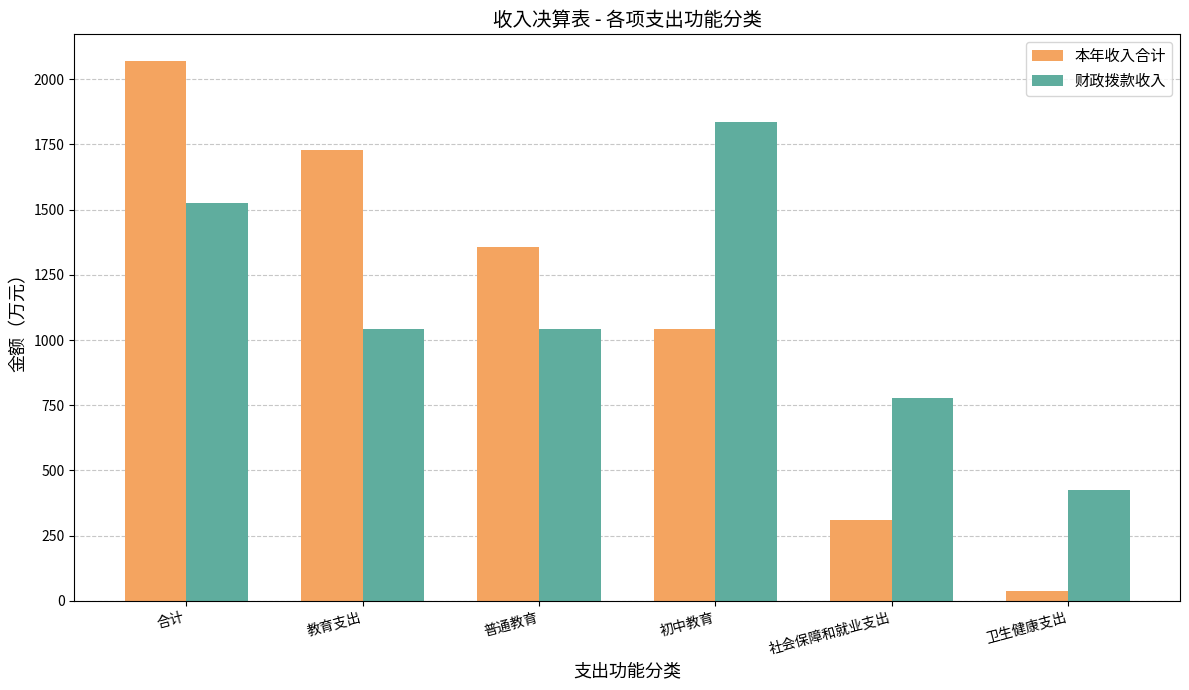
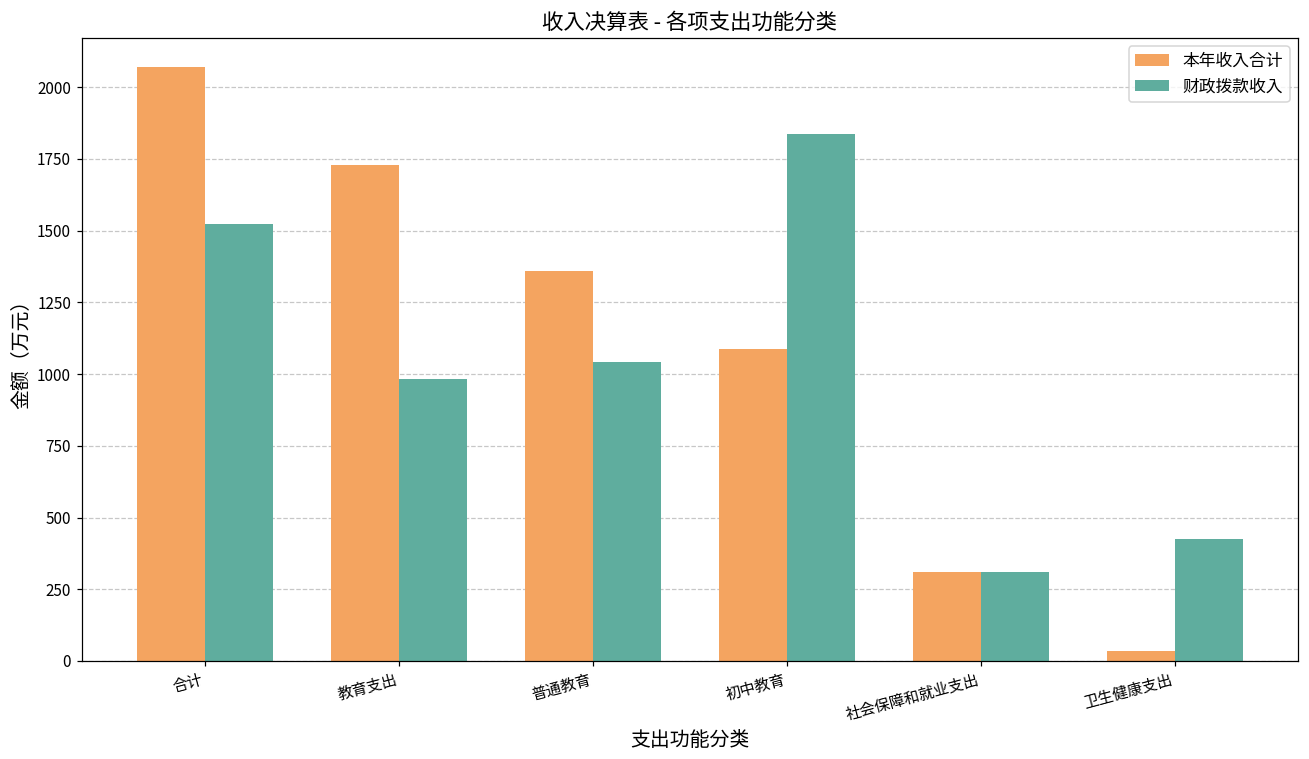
  {
    "本年收入合计": {
      "合计": 2070,
      "教育支出": 1730,
      "普通教育": 1360,
-     "初中教育": 1040,
+     "初中教育": 1090,
      "社会保障和就业支出": 310,
      "卫生健康支出": 40
    },
    "财政拨款收入": {
      "合计": 1520,
-     "教育支出": 1040,
+     "教育支出": 980,
      "普通教育": 1040,
      "初中教育": 1840,
-     "社会保障和就业支出": 780,
+     "社会保障和就业支出": 310,
      "卫生健康支出": 430
    }
  }
